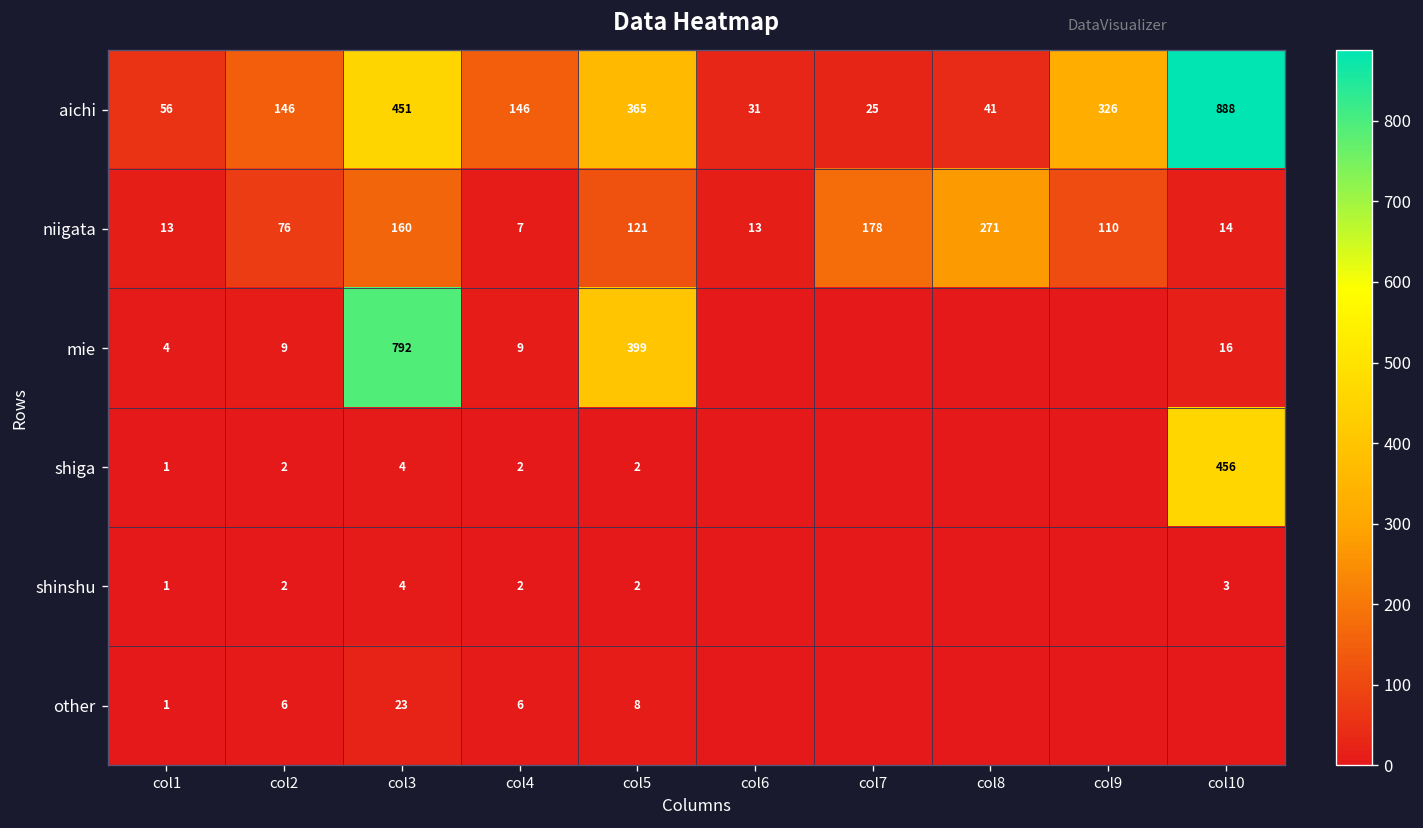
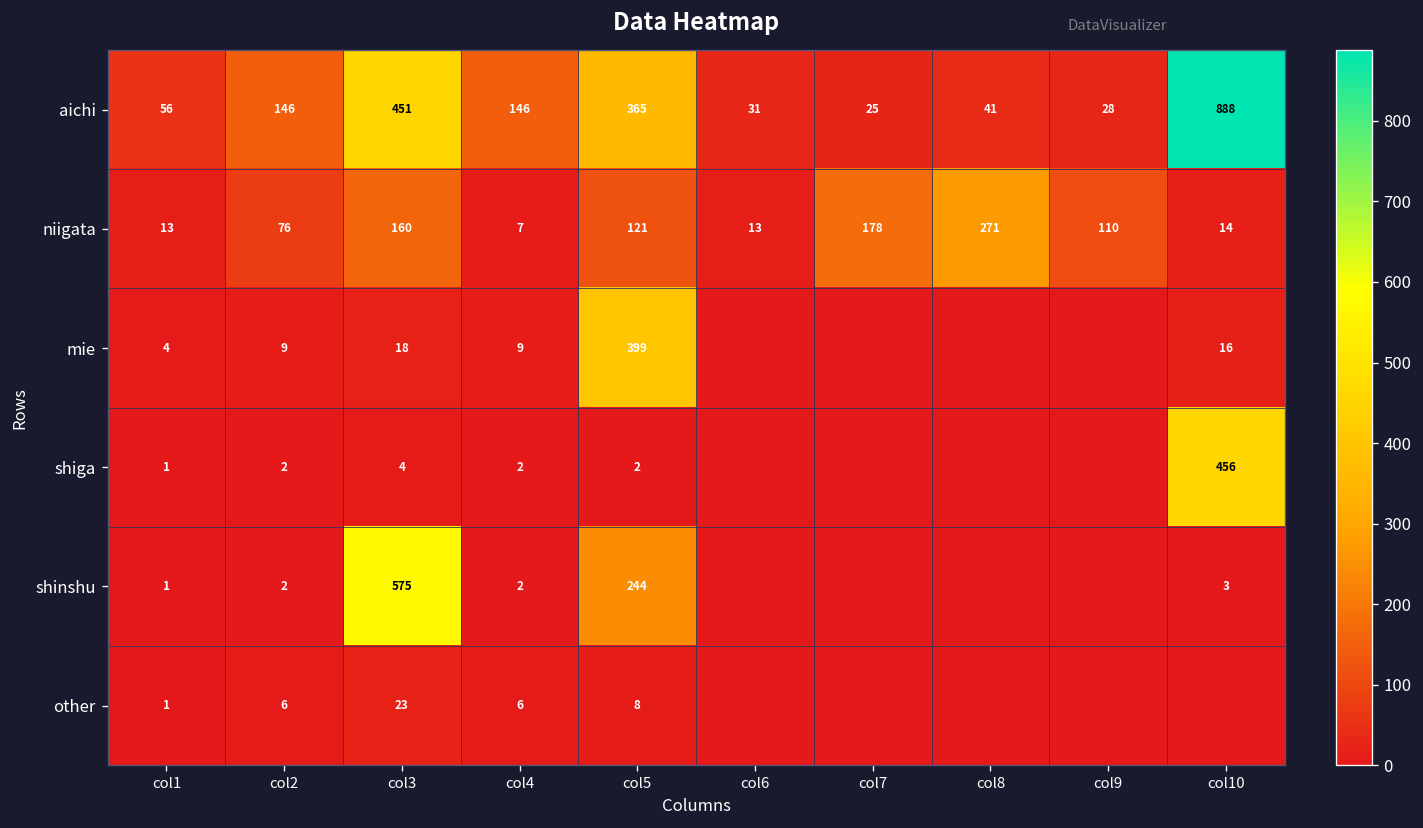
  {
    "aichi": {
      "col1": 56,
      "col2": 146,
      "col3": 451,
      "col4": 146,
      "col5": 365,
      "col6": 31,
      "col7": 25,
      "col8": 41,
-     "col9": 326,
+     "col9": 28,
      "col10": 888
    },
    "niigata": {
      "col1": 13,
      "col2": 76,
      "col3": 160,
      "col4": 7,
      "col5": 121,
      "col6": 13,
      "col7": 178,
      "col8": 271,
      "col9": 110,
      "col10": 14
    },
    "mie": {
      "col1": 4,
      "col2": 9,
-     "col3": 792,
+     "col3": 18,
      "col4": 9,
      "col5": 399,
      "col10": 16
    },
    "shiga": {
      "col1": 1,
      "col2": 2,
      "col3": 4,
      "col4": 2,
      "col5": 2,
      "col10": 456
    },
    "shinshu": {
      "col1": 1,
      "col2": 2,
-     "col3": 4,
+     "col3": 575,
      "col4": 2,
-     "col5": 2,
+     "col5": 244,
      "col10": 3
    },
    "other": {
      "col1": 1,
      "col2": 6,
      "col3": 23,
      "col4": 6,
      "col5": 8
    }
  }
